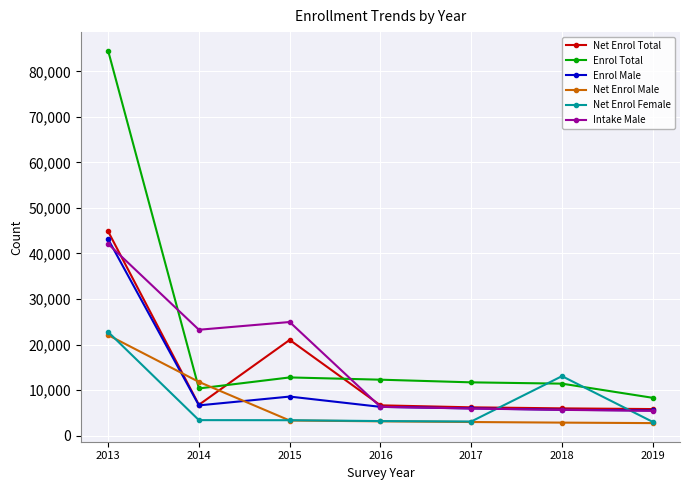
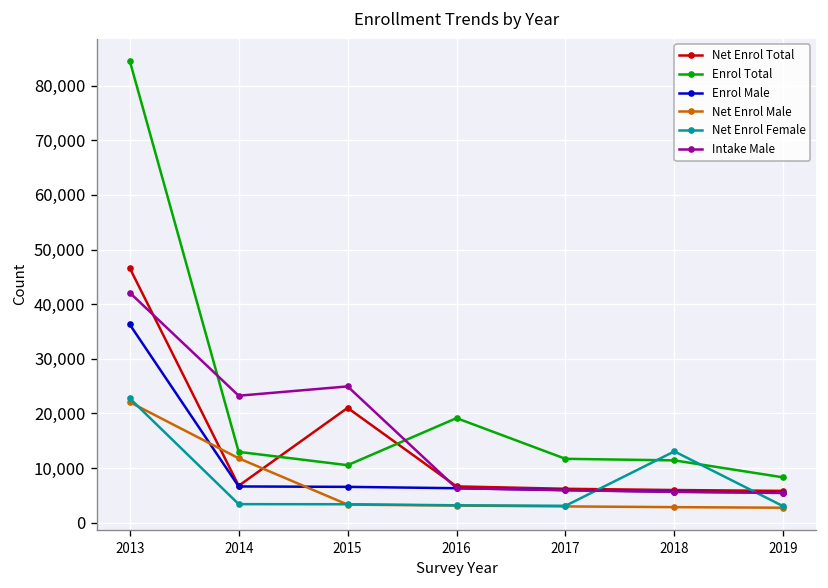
  {
    "Net Enrol Total": {
-     "2013": "45,000",
+     "2013": "47,000",
      "2015": "21,000"
    },
    "Enrol Total": {
      "2013": "85,000",
-     "2014": "10,000",
-     "2015": "13,000",
-     "2016": "12,000",
+     "2014": "13,000",
+     "2015": "11,000",
+     "2016": "19,000",
      "2017": "12,000",
      "2018": "11,000",
      "2019": "8,000"
    },
    "Enrol Male": {
-     "2013": "43,000",
-     "2015": "9,000"
+     "2013": "36,000",
+     "2015": "7,000"
    },
    "Net Enrol Male": {
      "2013": "22,000",
      "2014": "12,000",
      "2018": "3,000"
    },
    "Net Enrol Female": {
      "2013": "23,000",
      "2014": "3,000",
      "2018": "13,000"
    },
    "Intake Male": {
      "2013": "42,000",
      "2014": "23,000",
      "2015": "25,000"
    }
  }
